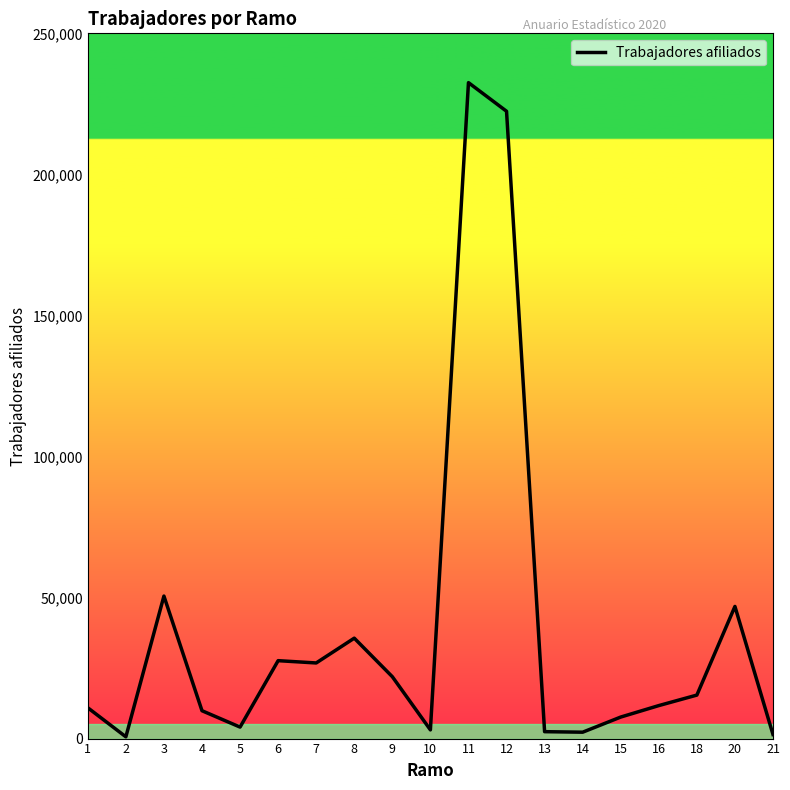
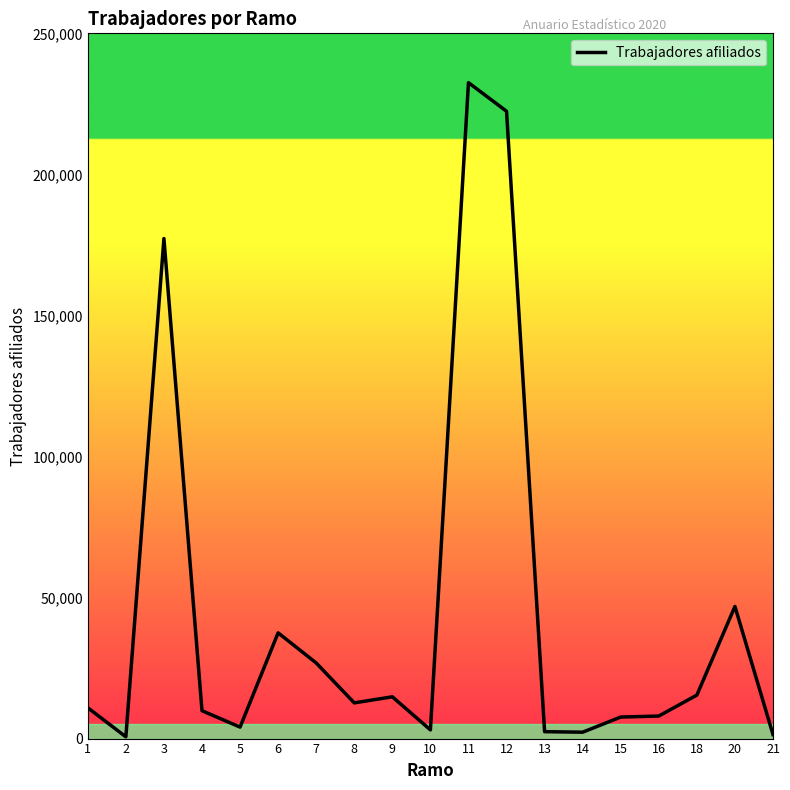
  {
    "1": "11,000",
-   "3": "51,000",
+   "3": "177,000",
    "4": "10,000",
-   "6": "28,000",
+   "6": "37,000",
    "7": "27,000",
-   "8": "36,000",
-   "9": "22,000",
+   "8": "13,000",
+   "9": "15,000",
    "11": "233,000",
    "12": "222,000",
    "15": "8,000",
-   "16": "12,000",
+   "16": "8,000",
    "18": "15,000",
    "20": "47,000"
  }
